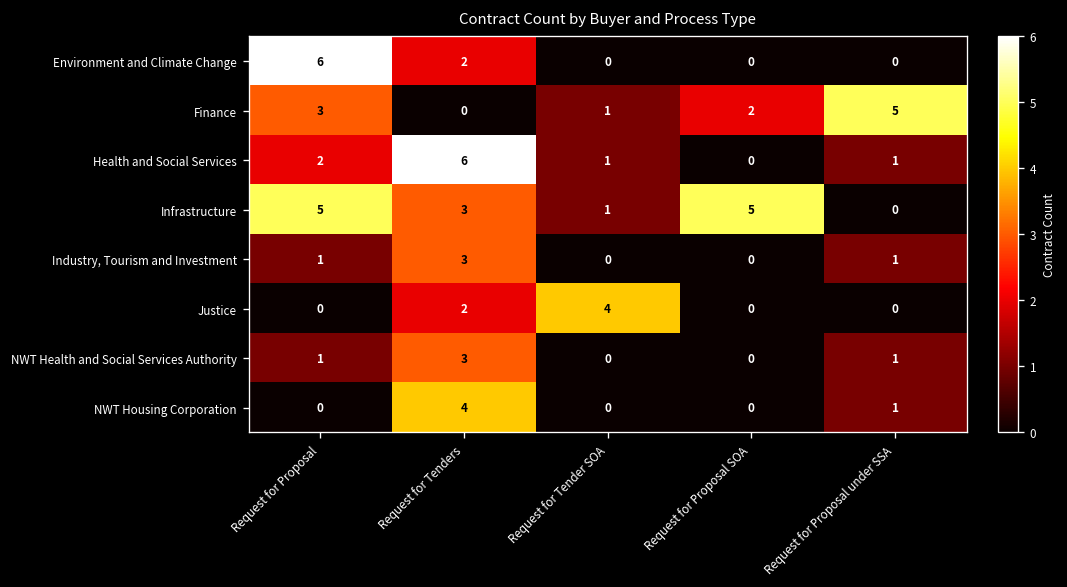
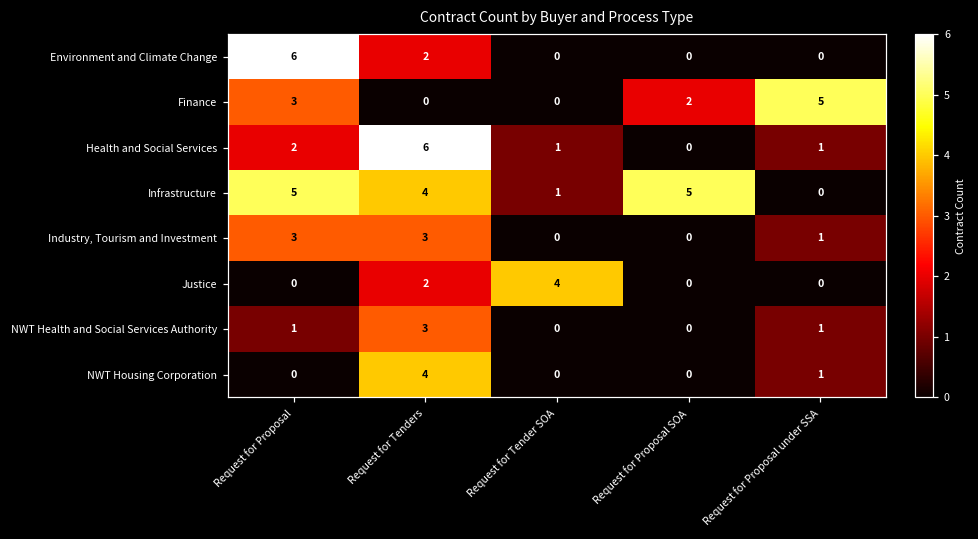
  {
    "Environment and Climate Change": {
      "Request for Proposal": 6,
      "Request for Tenders": 2,
      "Request for Tender SOA": 0,
      "Request for Proposal SOA": 0,
      "Request for Proposal under SSA": 0
    },
    "Finance": {
      "Request for Proposal": 3,
      "Request for Tenders": 0,
-     "Request for Tender SOA": 1,
+     "Request for Tender SOA": 0,
      "Request for Proposal SOA": 2,
      "Request for Proposal under SSA": 5
    },
    "Health and Social Services": {
      "Request for Proposal": 2,
      "Request for Tenders": 6,
      "Request for Tender SOA": 1,
      "Request for Proposal SOA": 0,
      "Request for Proposal under SSA": 1
    },
    "Infrastructure": {
      "Request for Proposal": 5,
-     "Request for Tenders": 3,
+     "Request for Tenders": 4,
      "Request for Tender SOA": 1,
      "Request for Proposal SOA": 5,
      "Request for Proposal under SSA": 0
    },
    "Industry, Tourism and Investment": {
-     "Request for Proposal": 1,
+     "Request for Proposal": 3,
      "Request for Tenders": 3,
      "Request for Tender SOA": 0,
      "Request for Proposal SOA": 0,
      "Request for Proposal under SSA": 1
    },
    "Justice": {
      "Request for Proposal": 0,
      "Request for Tenders": 2,
      "Request for Tender SOA": 4,
      "Request for Proposal SOA": 0,
      "Request for Proposal under SSA": 0
    },
    "NWT Health and Social Services Authority": {
      "Request for Proposal": 1,
      "Request for Tenders": 3,
      "Request for Tender SOA": 0,
      "Request for Proposal SOA": 0,
      "Request for Proposal under SSA": 1
    },
    "NWT Housing Corporation": {
      "Request for Proposal": 0,
      "Request for Tenders": 4,
      "Request for Tender SOA": 0,
      "Request for Proposal SOA": 0,
      "Request for Proposal under SSA": 1
    }
  }
